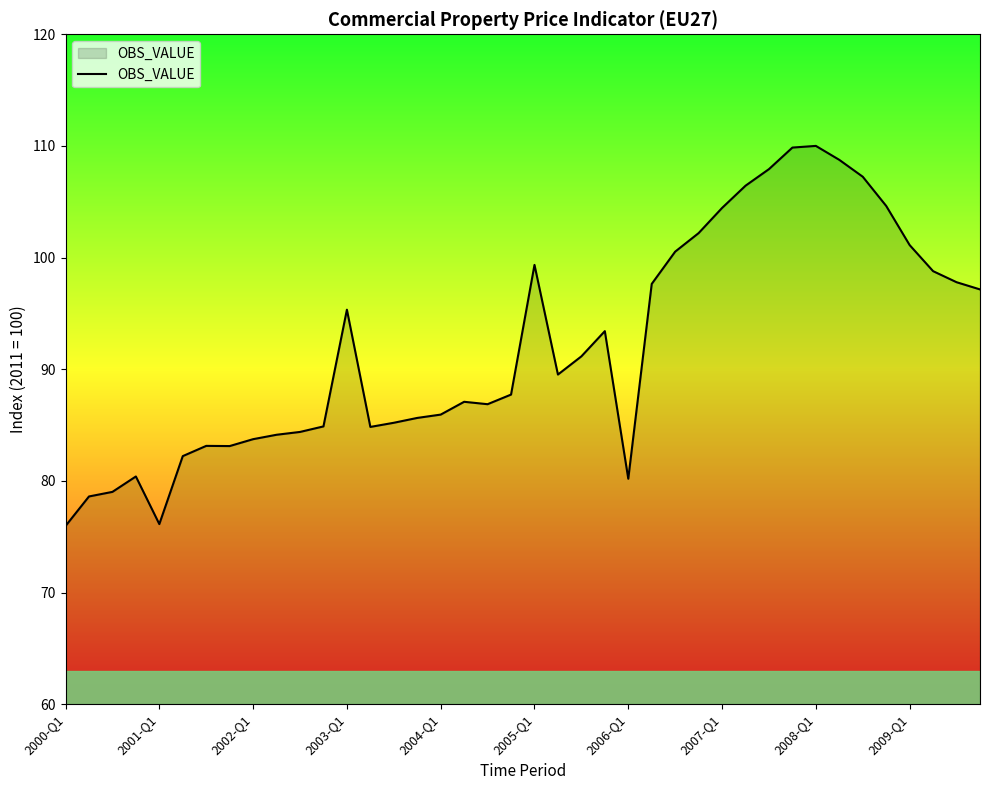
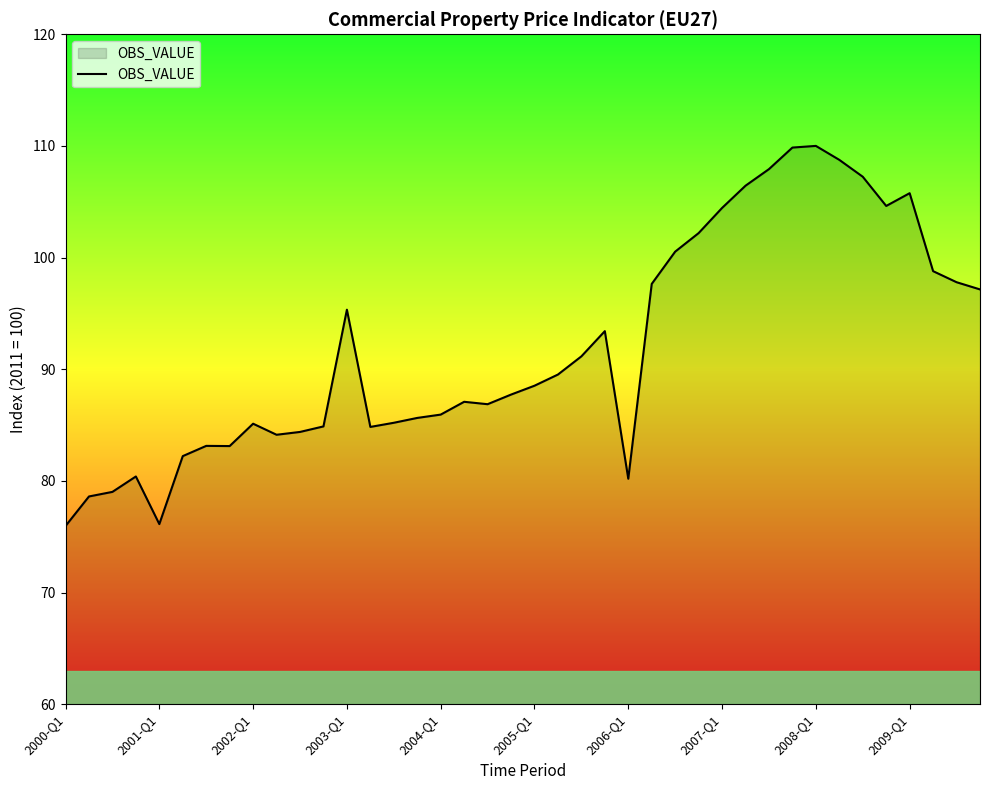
  {
    "2000-Q1": 76.0,
    "2001-Q1": 76.1,
-   "2002-Q1": 83.7,
+   "2002-Q1": 85.1,
    "2003-Q1": 95.3,
    "2004-Q1": 85.9,
-   "2005-Q1": 99.3,
+   "2005-Q1": 88.5,
    "2006-Q1": 80.2,
    "2007-Q1": 104.4,
    "2008-Q1": 110.0,
-   "2009-Q1": 101.1
+   "2009-Q1": 105.8
  }
